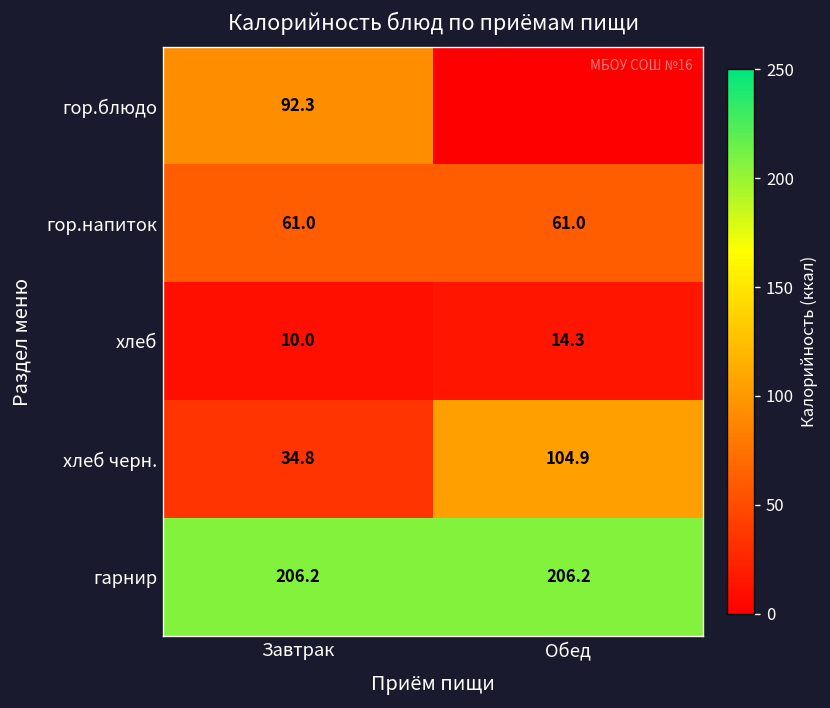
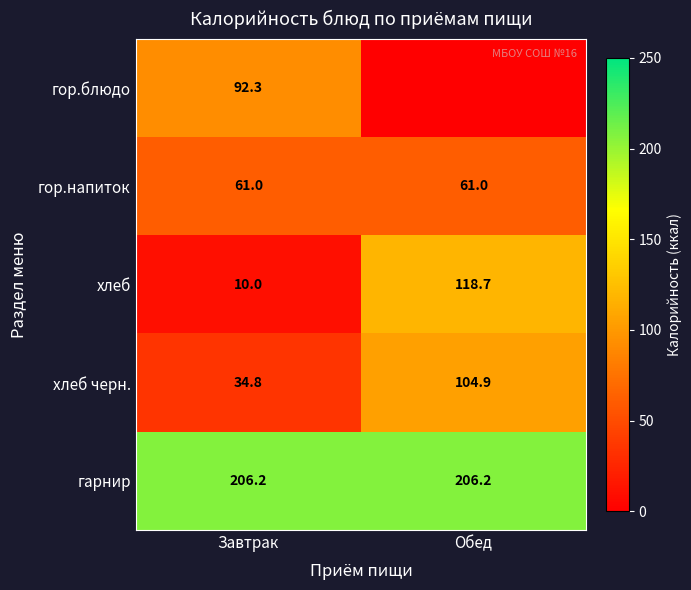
  {
    "гор.блюдо": {
      "Завтрак": 92.3,
      "Обед": 16
    },
    "гор.напиток": {
      "Завтрак": 61.0,
      "Обед": 61.0
    },
    "хлеб": {
      "Завтрак": 10.0,
-     "Обед": 14.3
+     "Обед": 118.7
    },
    "хлеб черн.": {
      "Завтрак": 34.8,
      "Обед": 104.9
    },
    "гарнир": {
      "Завтрак": 206.2,
      "Обед": 206.2
    }
  }
